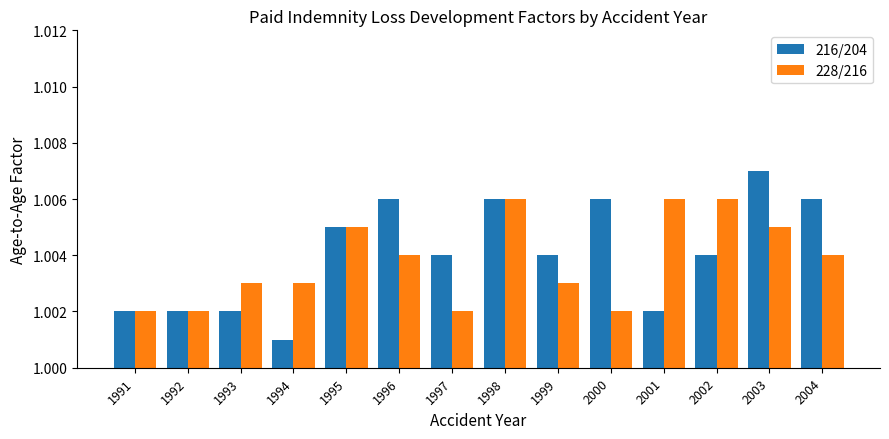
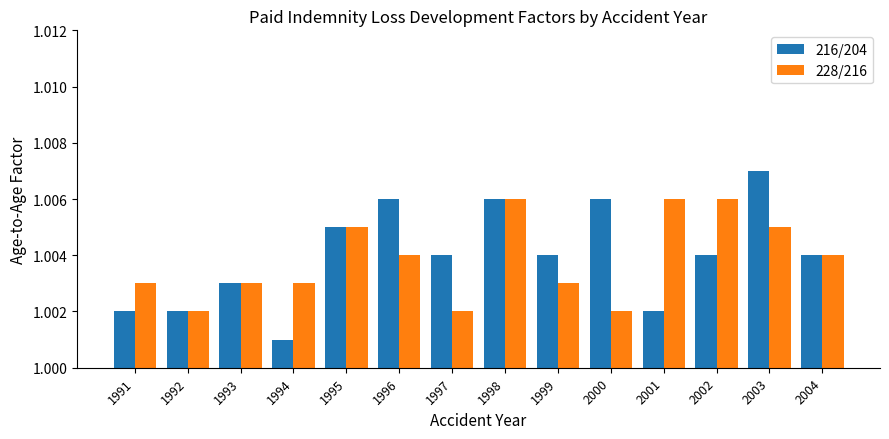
  {
    "216/204": {
      "1991": 1.002,
      "1992": 1.002,
-     "1993": 1.002,
+     "1993": 1.003,
      "1994": 1.001,
      "1995": 1.005,
      "1996": 1.006,
      "1997": 1.004,
      "1998": 1.006,
      "1999": 1.004,
      "2000": 1.006,
      "2001": 1.002,
      "2002": 1.004,
      "2003": 1.007,
-     "2004": 1.006
+     "2004": 1.004
    },
    "228/216": {
-     "1991": 1.002,
+     "1991": 1.003,
      "1992": 1.002,
      "1993": 1.003,
      "1994": 1.003,
      "1995": 1.005,
      "1996": 1.004,
      "1997": 1.002,
      "1998": 1.006,
      "1999": 1.003,
      "2000": 1.002,
      "2001": 1.006,
      "2002": 1.006,
      "2003": 1.005,
      "2004": 1.004
    }
  }
